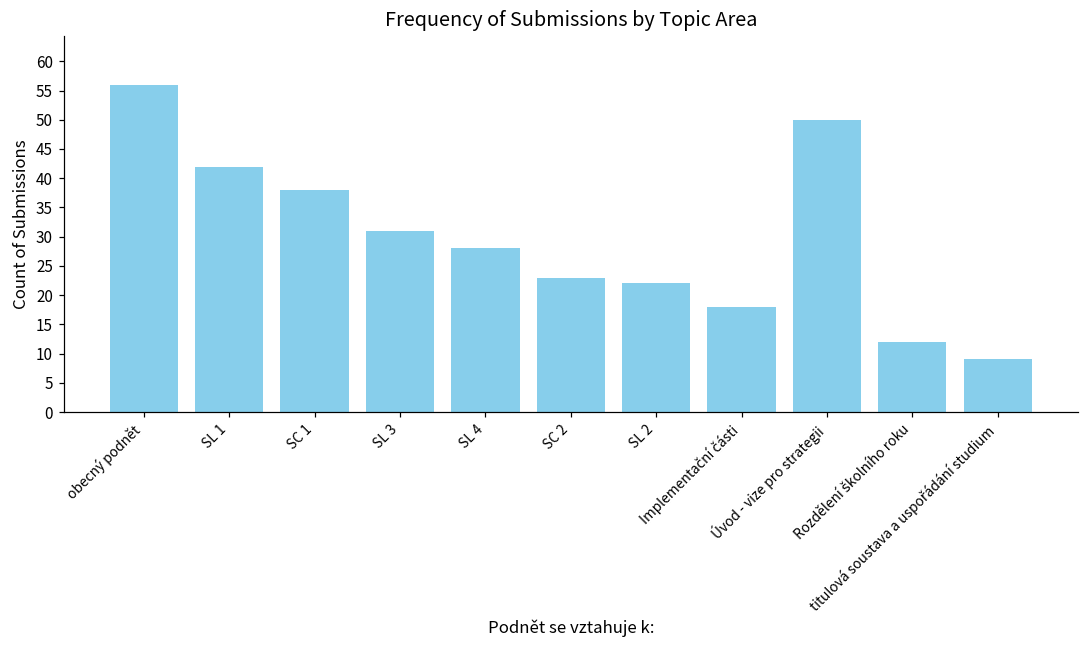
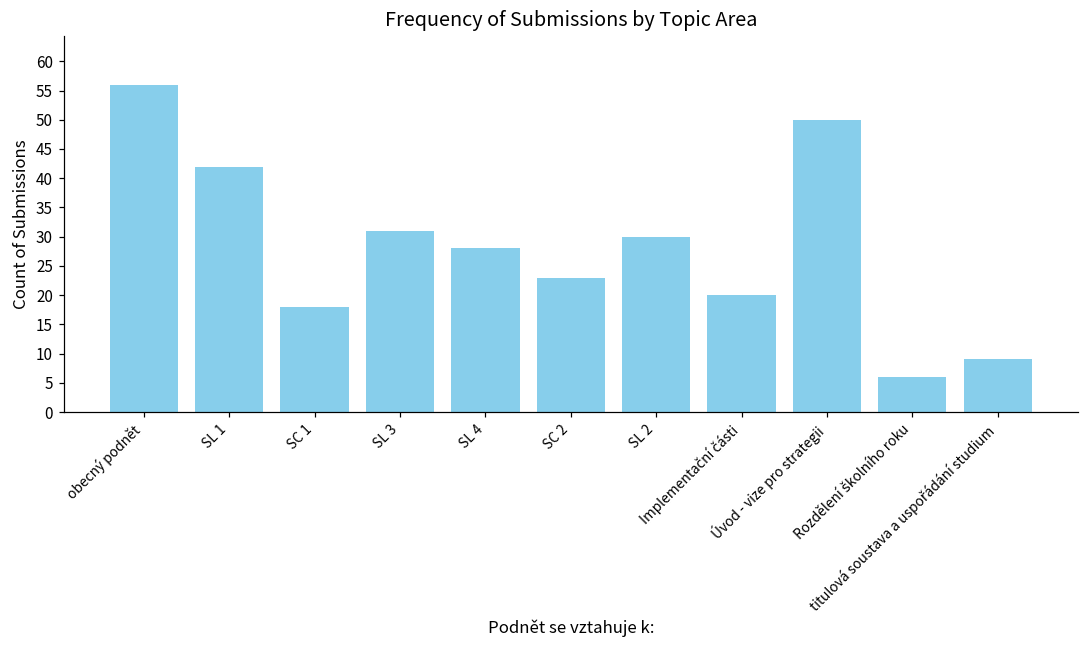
  {
    "obecný podnět": 56,
    "SL 1": 42,
-   "SC 1": 38,
+   "SC 1": 18,
    "SL 3": 31,
    "SL 4": 28,
    "SC 2": 23,
-   "SL 2": 22,
-   "Implementační části": 18,
+   "SL 2": 30,
+   "Implementační části": 20,
    "Úvod - vize pro strategii": 50,
-   "Rozdělení školního roku": 12,
+   "Rozdělení školního roku": 6,
    "titulová soustava a uspořádání studium": 9
  }
